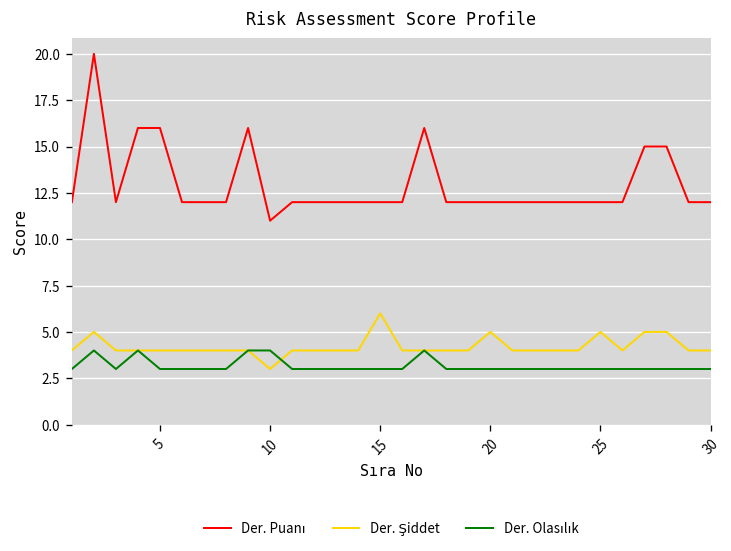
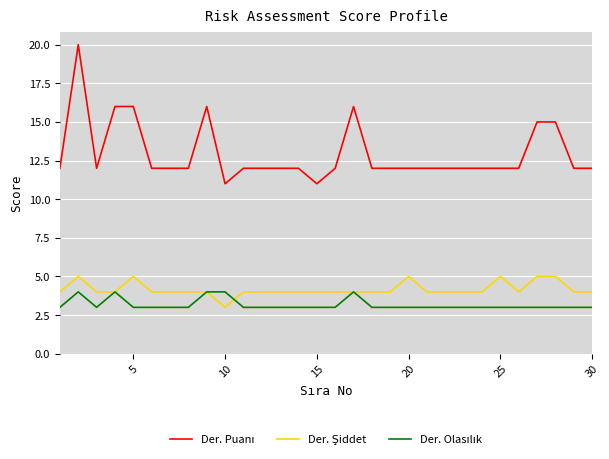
  {
    "Der. Puanı": {
      "5": 16,
      "10": 11,
-     "15": 12,
+     "15": 11,
      "20": 12,
      "25": 12,
      "30": 12
    },
    "Der. Şiddet": {
-     "5": 4,
+     "5": 5,
      "10": 3,
-     "15": 6,
+     "15": 4,
      "20": 5,
      "25": 5,
      "30": 4
    },
    "Der. Olasılık": {
      "5": 3,
      "10": 4,
      "15": 3,
      "20": 3,
      "25": 3,
      "30": 3
    }
  }
